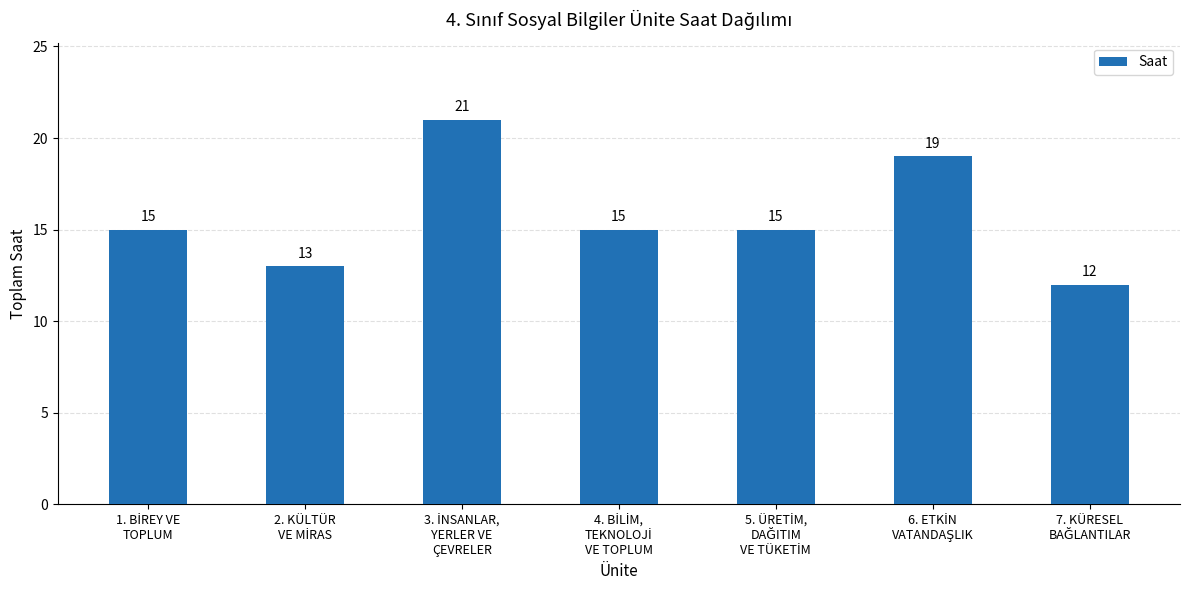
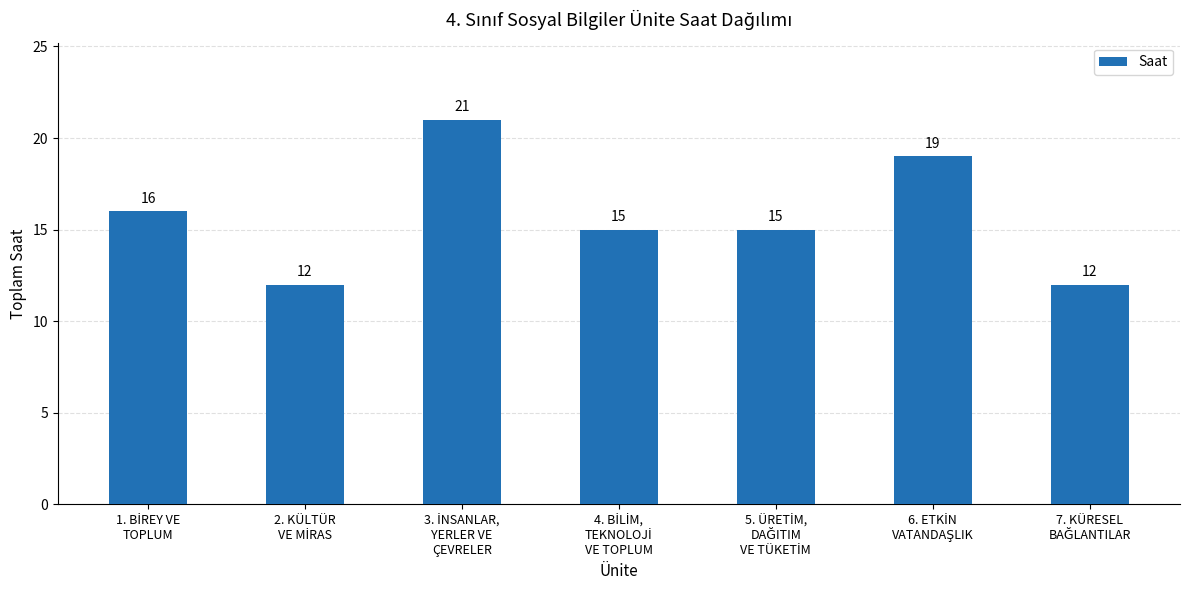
  {
-   "1. BİREY VE TOPLUM": 15,
-   "2. KÜLTÜR VE MİRAS": 13,
+   "1. BİREY VE TOPLUM": 16,
+   "2. KÜLTÜR VE MİRAS": 12,
    "3. İNSANLAR, YERLER VE ÇEVRELER": 21,
    "4. BİLİM, TEKNOLOJİ VE TOPLUM": 15,
    "5. ÜRETİM, DAĞITIM VE TÜKETİM": 15,
    "6. ETKİN VATANDAŞLIK": 19,
    "7. KÜRESEL BAĞLANTILAR": 12
  }
